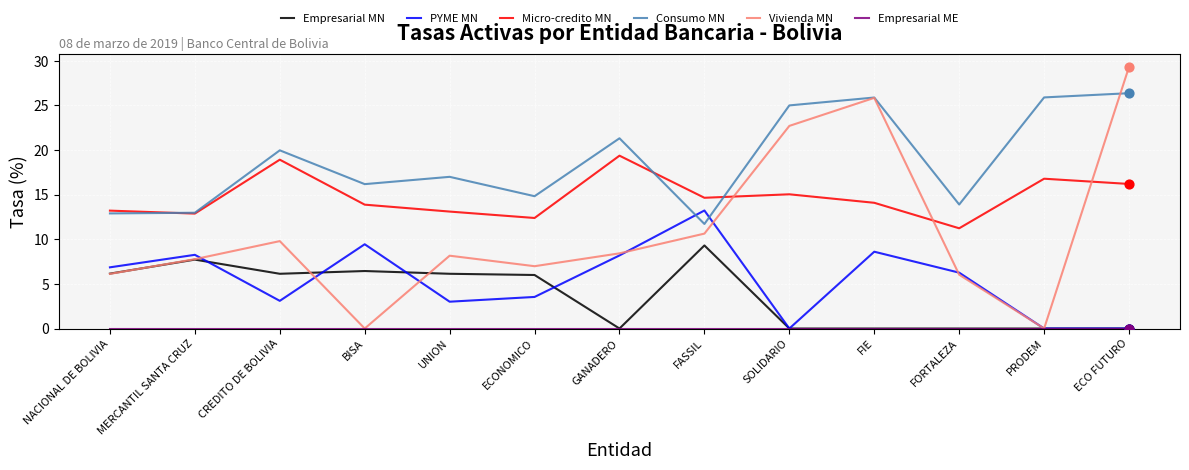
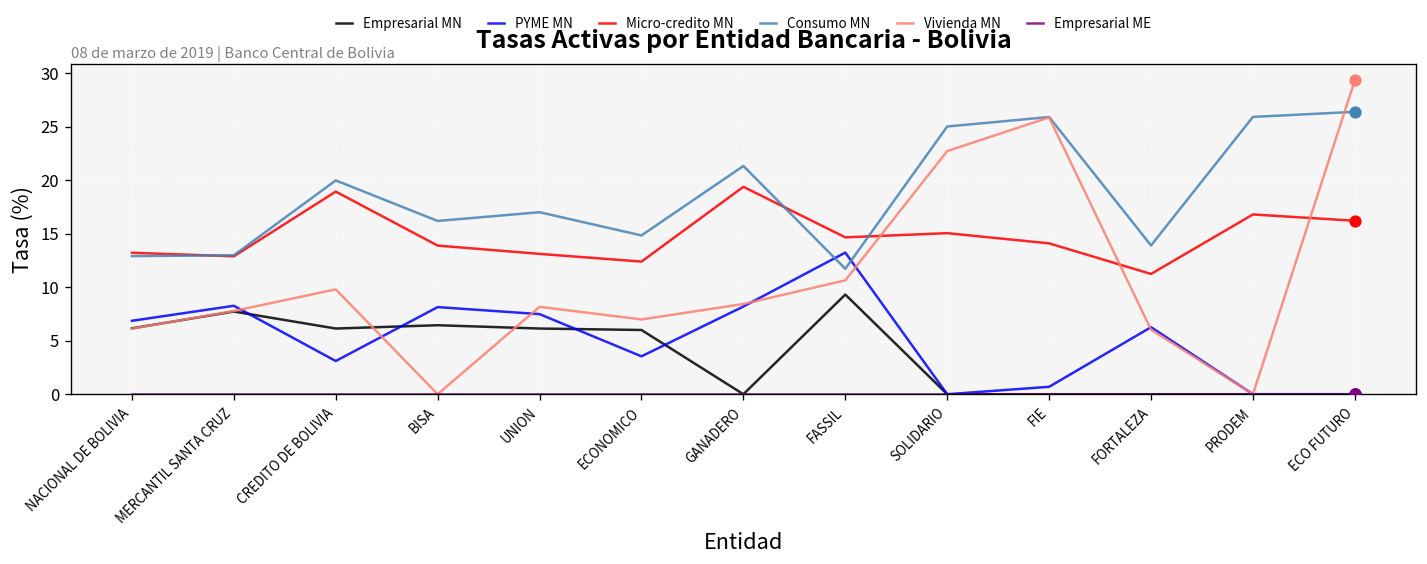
  {
    "PYME MN": {
      "NACIONAL DE BOLIVIA": 7,
      "MERCANTIL SANTA CRUZ": 8,
      "CREDITO DE BOLIVIA": 3,
-     "BISA": 9,
-     "UNION": 3,
+     "BISA": 8,
+     "UNION": 7,
      "ECONOMICO": 4,
      "FASSIL": 13,
-     "FIE": 9
+     "FIE": 1
    },
    "Empresarial ME": {
      "NACIONAL DE BOLIVIA": 0,
      "MERCANTIL SANTA CRUZ": 0,
      "CREDITO DE BOLIVIA": 0,
      "UNION": 0,
      "ECONOMICO": 0,
      "FASSIL": 0
    }
  }
